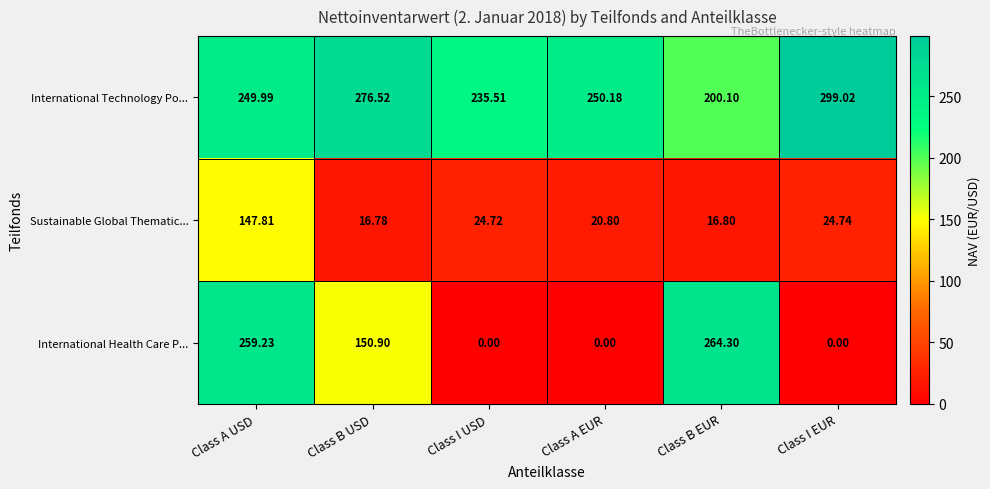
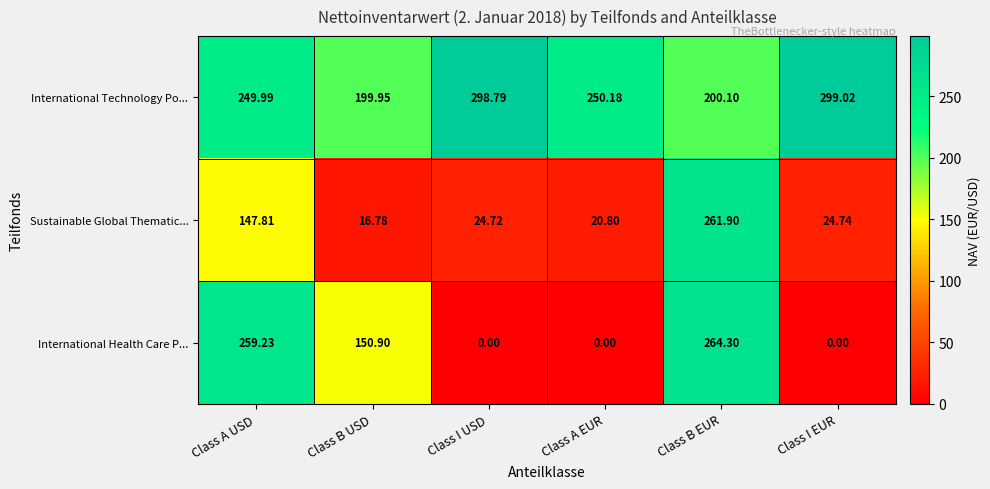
  {
    "International Technology Po...": {
      "Class A USD": 249.99,
-     "Class B USD": 276.52,
-     "Class I USD": 235.51,
+     "Class B USD": 199.95,
+     "Class I USD": 298.79,
      "Class A EUR": 250.18,
      "Class B EUR": 200.10,
      "Class I EUR": 299.02
    },
    "Sustainable Global Thematic...": {
      "Class A USD": 147.81,
      "Class B USD": 16.78,
      "Class I USD": 24.72,
      "Class A EUR": 20.80,
-     "Class B EUR": 16.80,
+     "Class B EUR": 261.90,
      "Class I EUR": 24.74
    },
    "International Health Care P...": {
      "Class A USD": 259.23,
      "Class B USD": 150.90,
      "Class I USD": 0.00,
      "Class A EUR": 0.00,
      "Class B EUR": 264.30,
      "Class I EUR": 0.00
    }
  }
